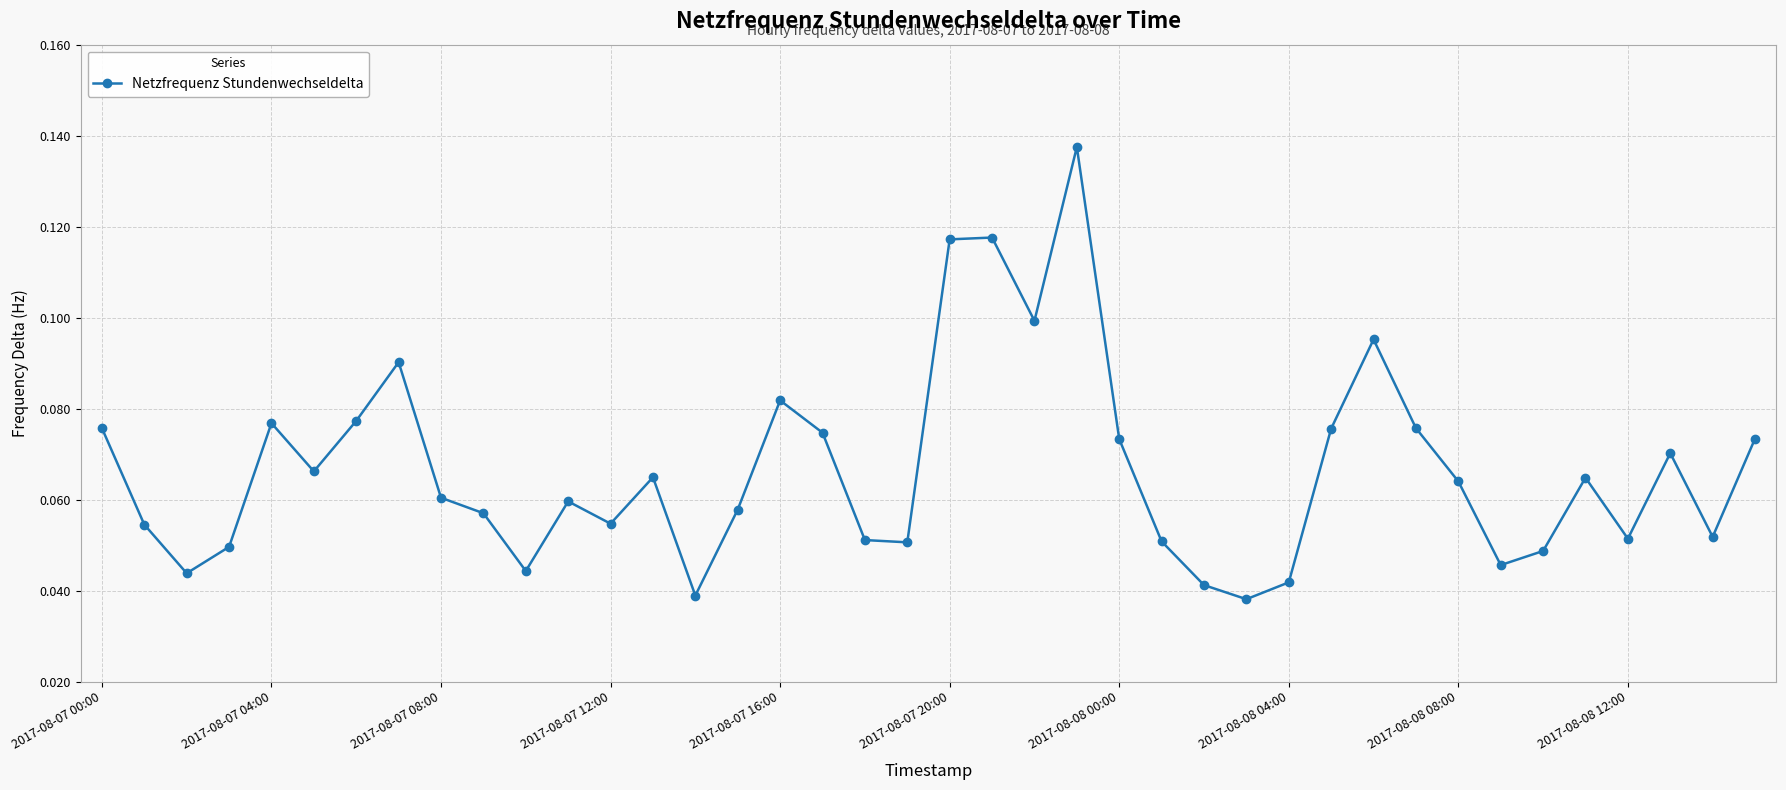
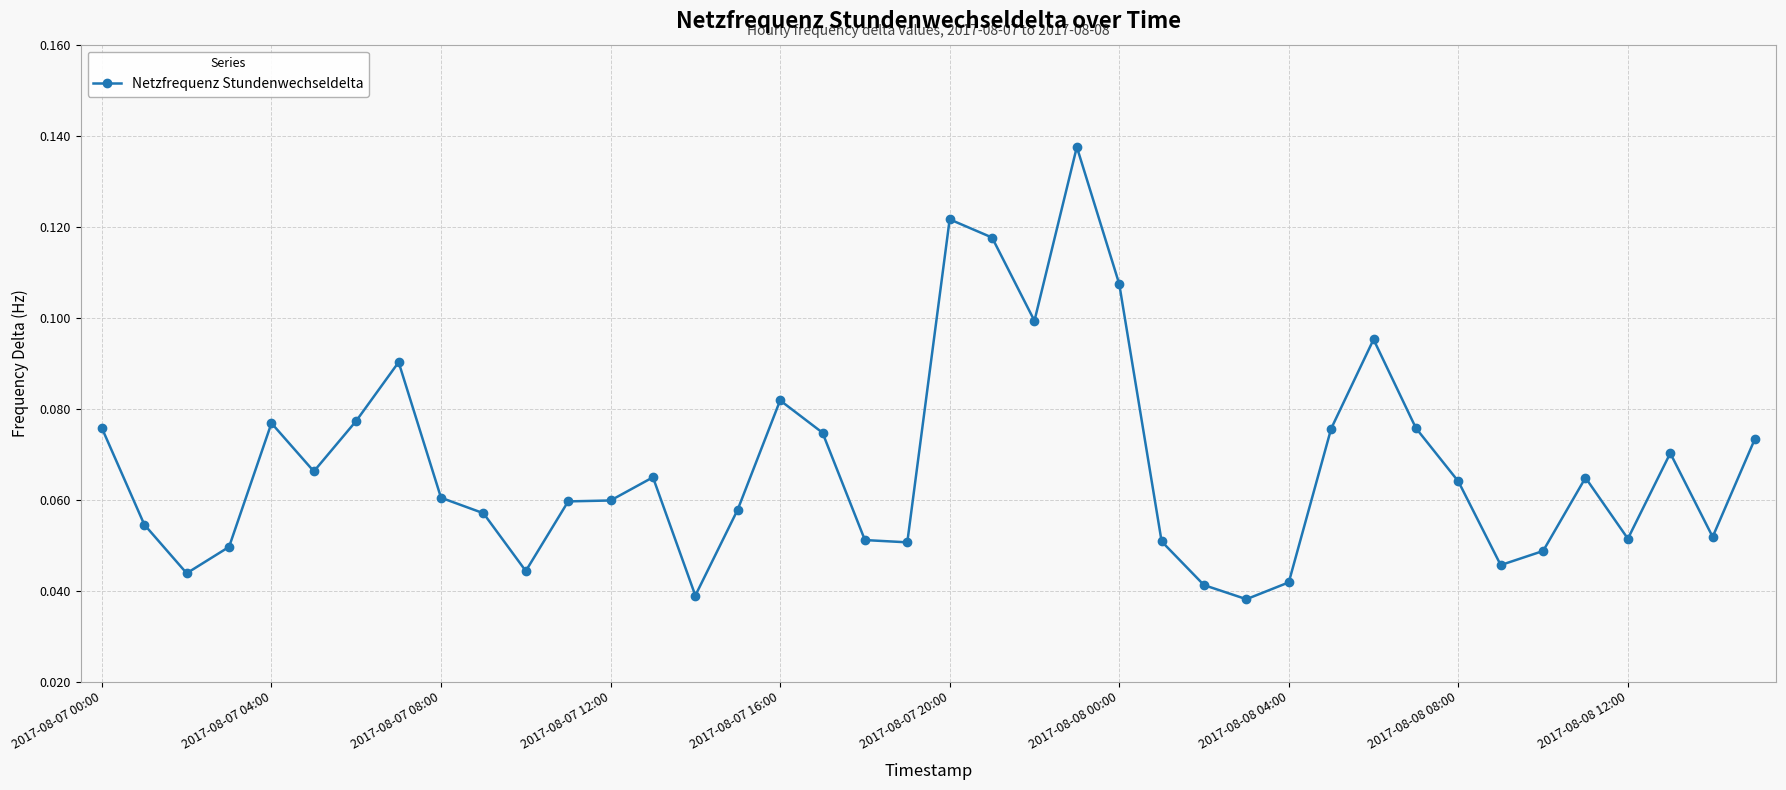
  {
    "2017-08-07 00:00": 0.076,
    "2017-08-07 04:00": 0.077,
    "2017-08-07 08:00": 0.060,
-   "2017-08-07 12:00": 0.055,
+   "2017-08-07 12:00": 0.060,
    "2017-08-07 16:00": 0.082,
-   "2017-08-07 20:00": 0.117,
-   "2017-08-08 00:00": 0.073,
+   "2017-08-07 20:00": 0.122,
+   "2017-08-08 00:00": 0.107,
    "2017-08-08 04:00": 0.042,
    "2017-08-08 08:00": 0.064,
    "2017-08-08 12:00": 0.051
  }
